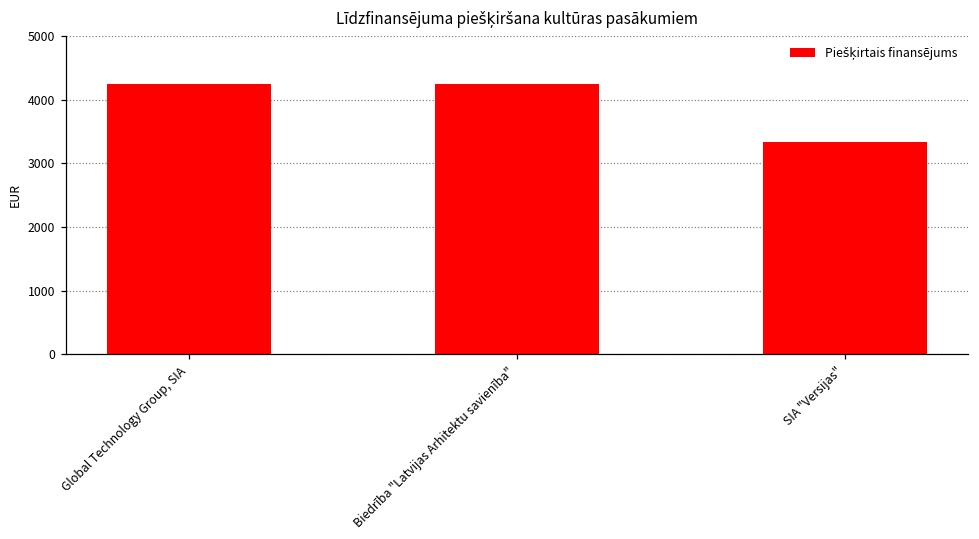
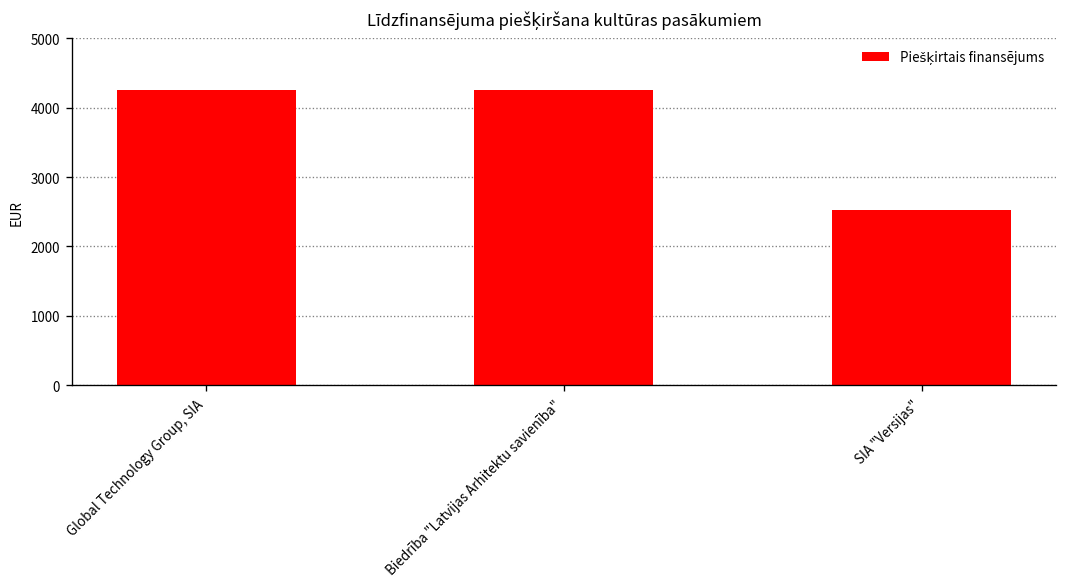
  {
    "Global Technology Group, SIA": 4300,
    "Biedrība \"Latvijas Arhitektu savienība\"": 4300,
-   "SIA \"Versijas\"": 3300
+   "SIA \"Versijas\"": 2500
  }
